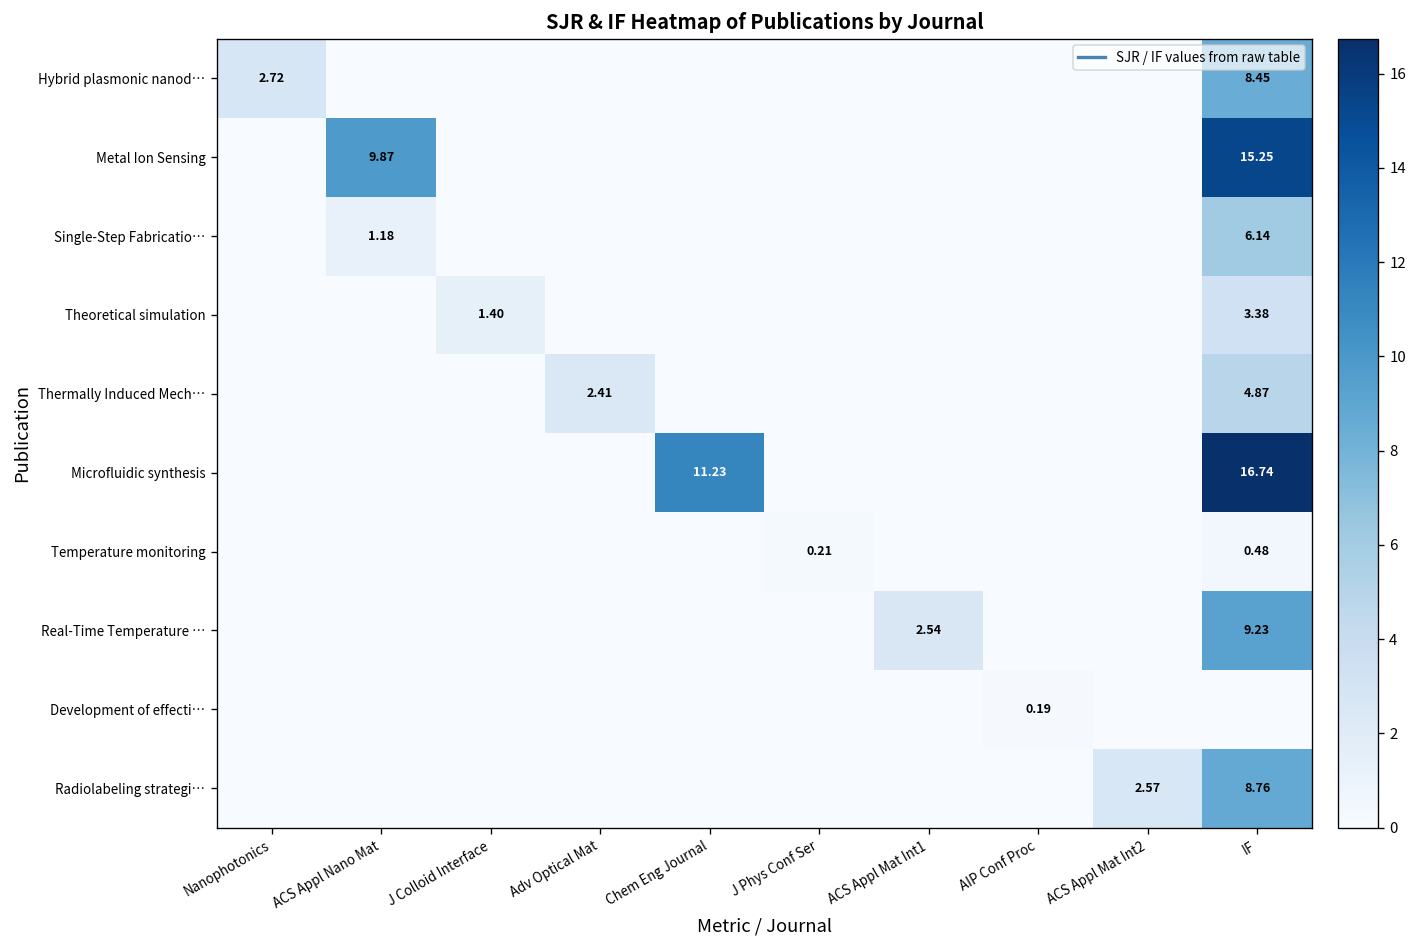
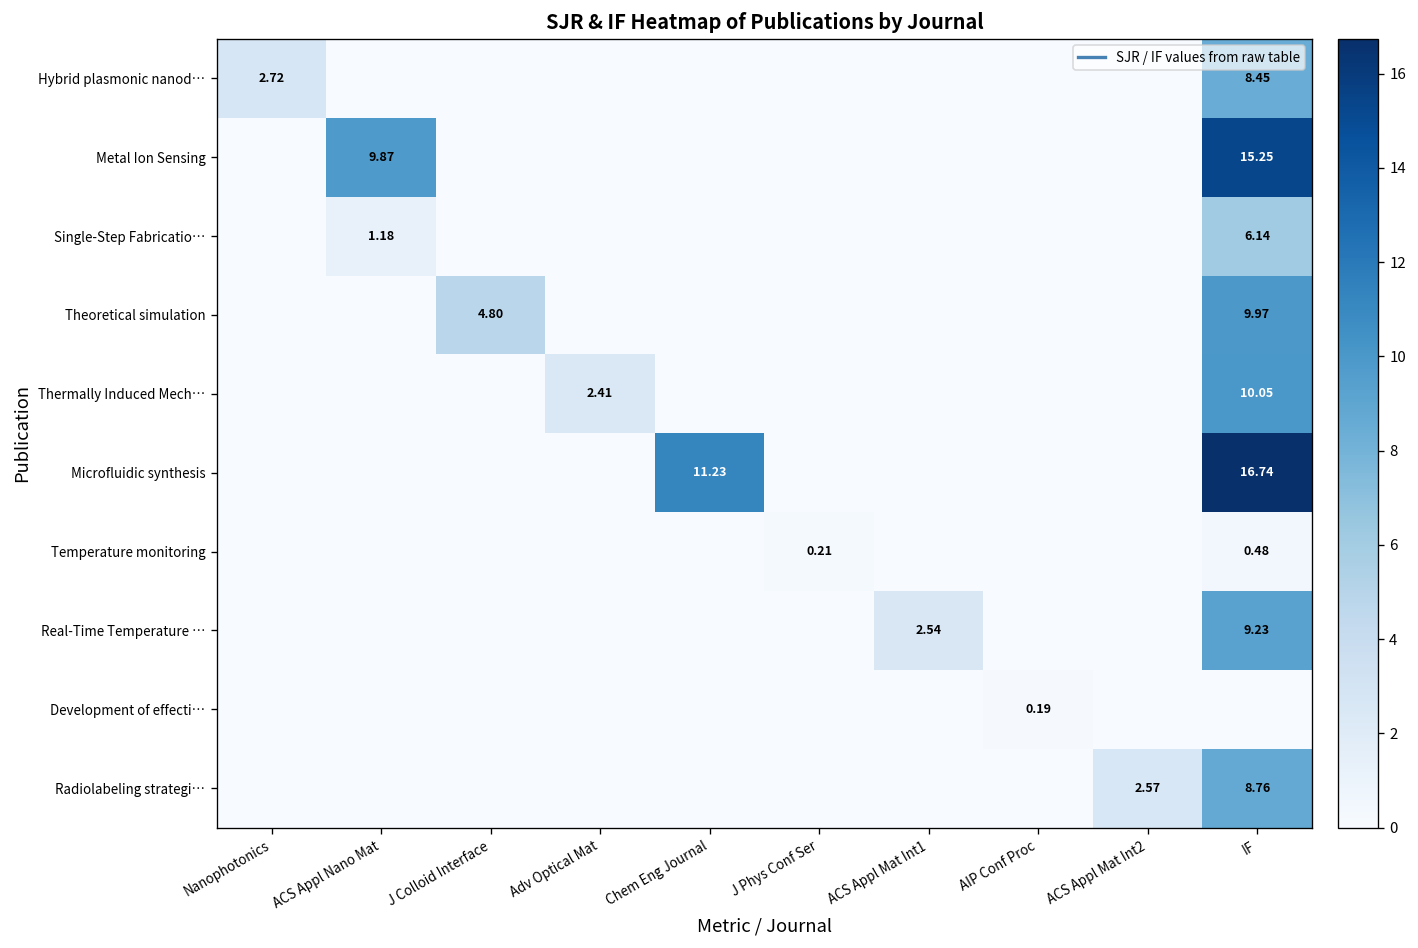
  {
    "Hybrid plasmonic nanod…": {
      "Nanophotonics": 2.72,
      "IF": 8.45
    },
    "Metal Ion Sensing": {
      "ACS Appl Nano Mat": 9.87,
      "IF": 15.25
    },
    "Single-Step Fabricatio…": {
      "ACS Appl Nano Mat": 1.18,
      "IF": 6.14
    },
    "Theoretical simulation": {
-     "J Colloid Interface": 1.40,
-     "IF": 3.38
+     "J Colloid Interface": 4.80,
+     "IF": 9.97
    },
    "Thermally Induced Mech…": {
      "Adv Optical Mat": 2.41,
-     "IF": 4.87
+     "IF": 10.05
    },
    "Microfluidic synthesis": {
      "Chem Eng Journal": 11.23,
      "IF": 16.74
    },
    "Temperature monitoring": {
      "J Phys Conf Ser": 0.21,
      "IF": 0.48
    },
    "Real-Time Temperature …": {
      "ACS Appl Mat Int1": 2.54,
      "IF": 9.23
    },
    "Development of effecti…": {
      "AIP Conf Proc": 0.19
    },
    "Radiolabeling strategi…": {
      "ACS Appl Mat Int2": 2.57,
      "IF": 8.76
    }
  }
